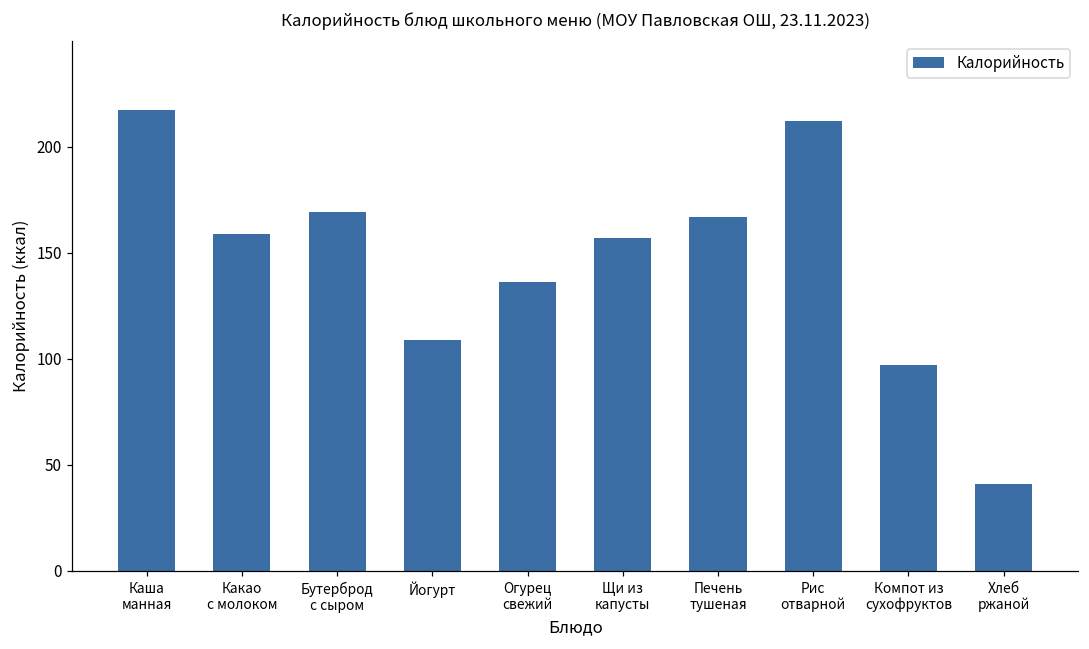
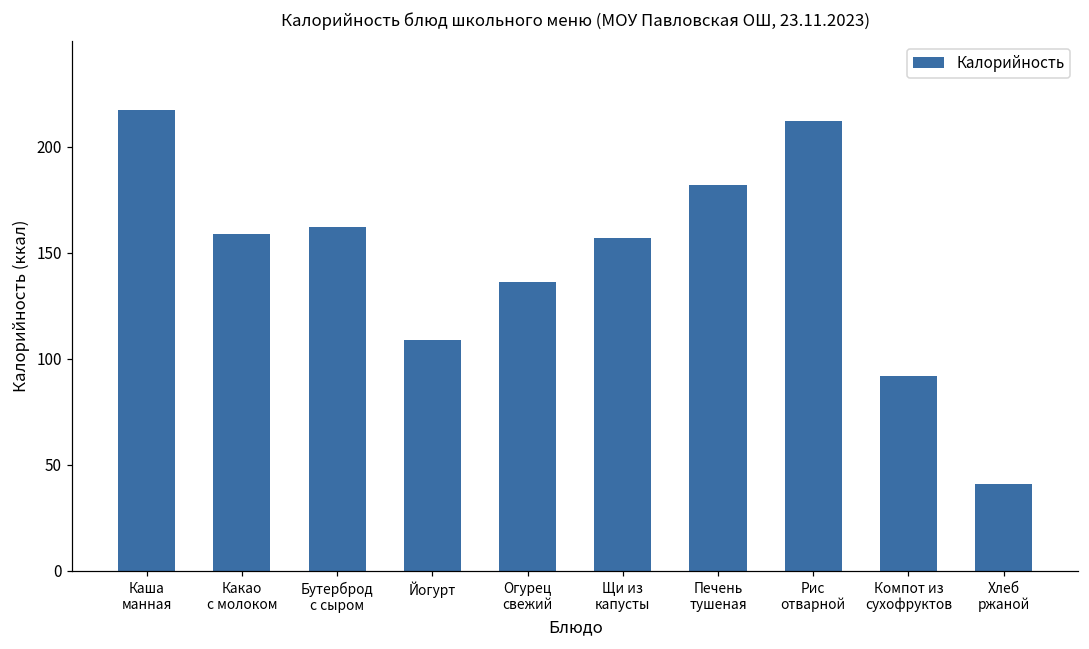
  {
    "Каша манная": 217,
    "Какао с молоком": 159,
-   "Бутерброд с сыром": 169,
+   "Бутерброд с сыром": 162,
    "Йогурт": 109,
    "Огурец свежий": 136,
    "Щи из капусты": 157,
-   "Печень тушеная": 167,
+   "Печень тушеная": 182,
    "Рис отварной": 212,
-   "Компот из сухофруктов": 97,
+   "Компот из сухофруктов": 92,
    "Хлеб ржаной": 41
  }
